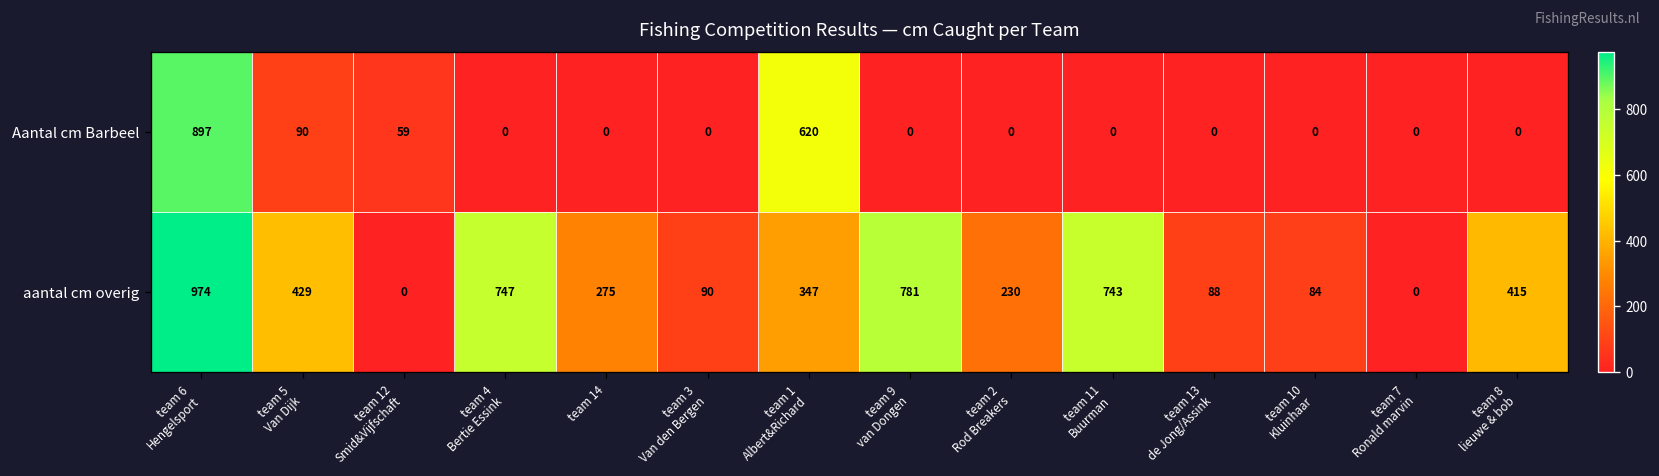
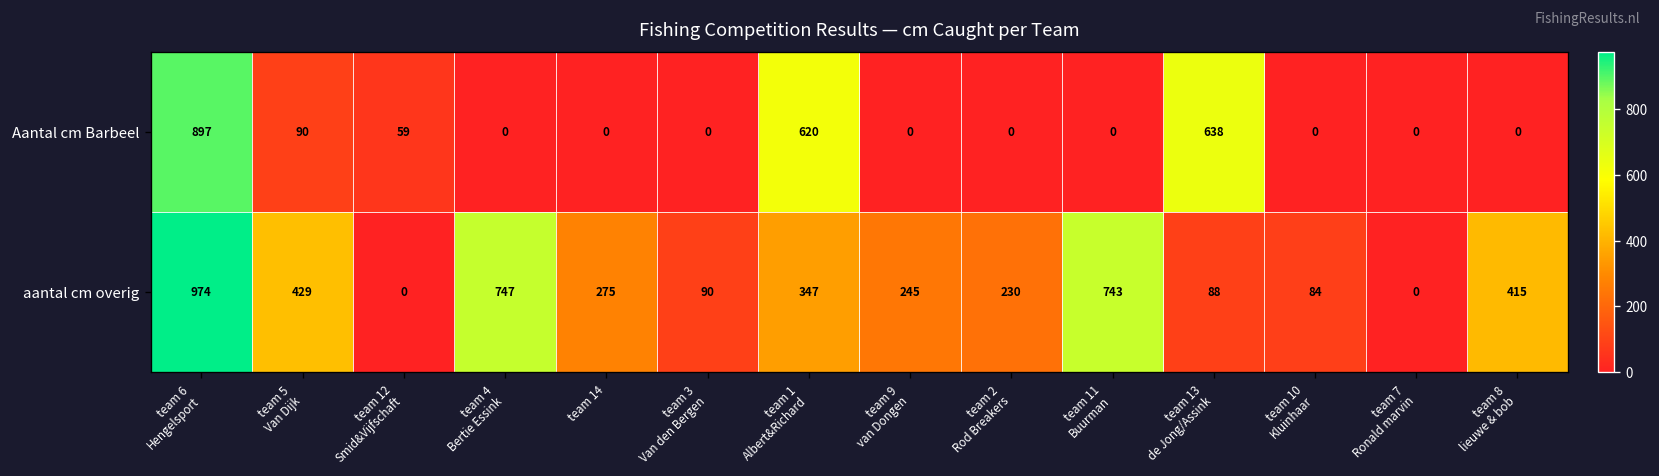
  {
    "Aantal cm Barbeel": {
      "team 6 Hengelsport": 897,
      "team 5 Van Dijk": 90,
      "team 12 Smid&Vijfschaft": 59,
      "team 4 Bertie Essink": 0,
      "team 14": 0,
      "team 3 Van den Bergen": 0,
      "team 1 Albert&Richard": 620,
      "team 9 van Dongen": 0,
      "team 2 Rod Breakers": 0,
      "team 11 Buurman": 0,
-     "team 13 de Jong/Assink": 0,
+     "team 13 de Jong/Assink": 638,
      "team 10 Kluinhaar": 0,
      "team 7 Ronald marvin": 0,
      "team 8 lieuwe & bob": 0
    },
    "aantal cm overig": {
      "team 6 Hengelsport": 974,
      "team 5 Van Dijk": 429,
      "team 12 Smid&Vijfschaft": 0,
      "team 4 Bertie Essink": 747,
      "team 14": 275,
      "team 3 Van den Bergen": 90,
      "team 1 Albert&Richard": 347,
-     "team 9 van Dongen": 781,
+     "team 9 van Dongen": 245,
      "team 2 Rod Breakers": 230,
      "team 11 Buurman": 743,
      "team 13 de Jong/Assink": 88,
      "team 10 Kluinhaar": 84,
      "team 7 Ronald marvin": 0,
      "team 8 lieuwe & bob": 415
    }
  }
